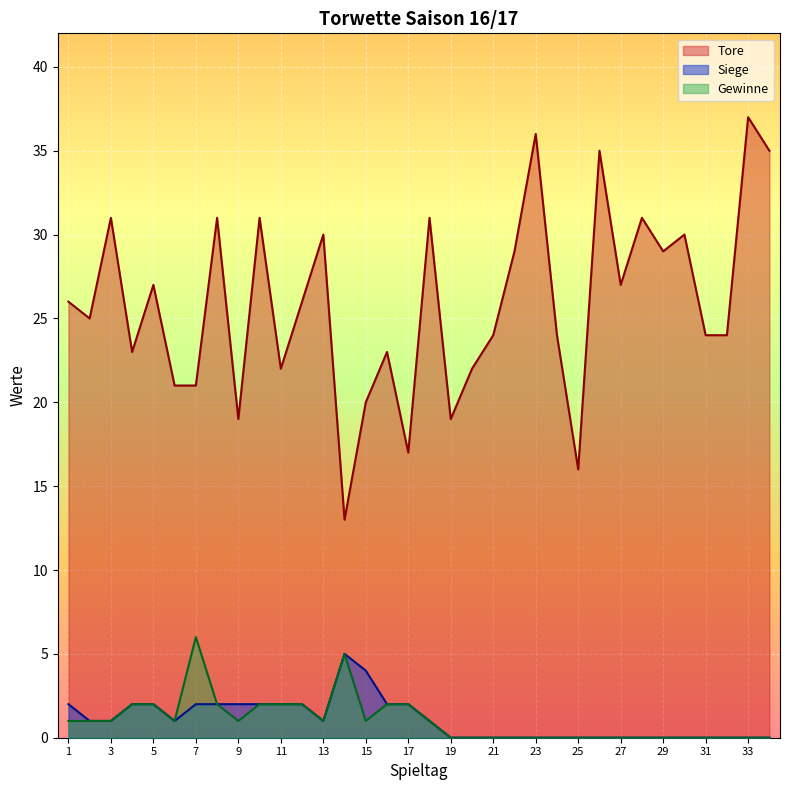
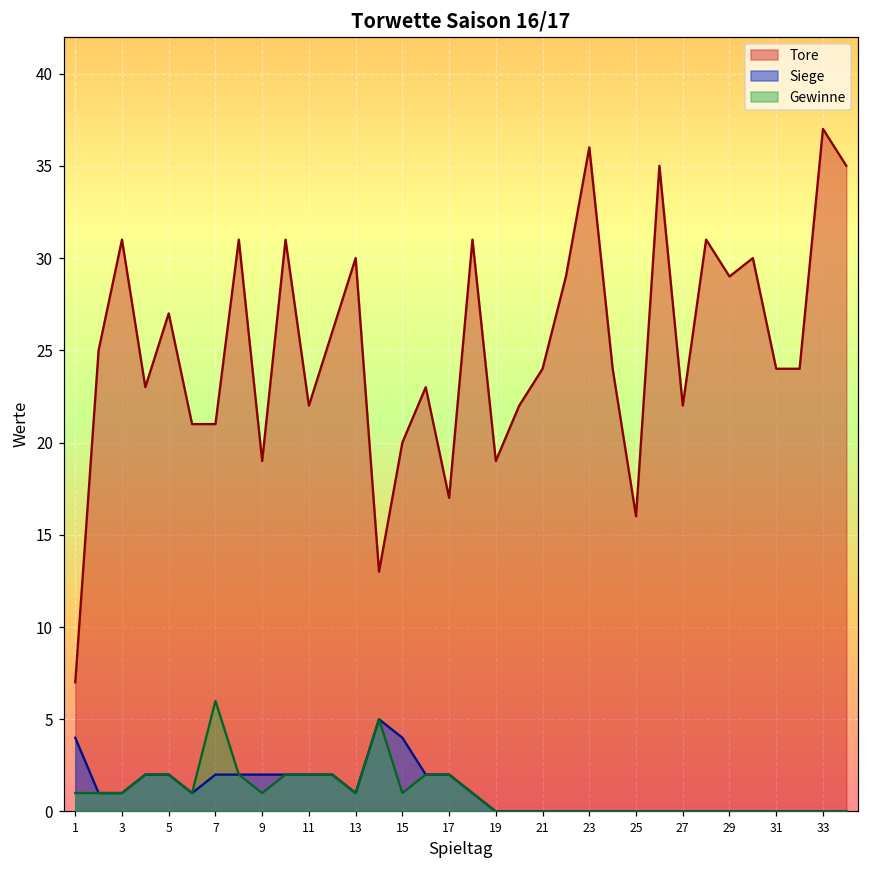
  {
    "Tore": {
-     "1": 26,
+     "1": 7,
      "3": 31,
      "5": 27,
      "7": 21,
      "9": 19,
      "11": 22,
      "13": 30,
      "15": 20,
      "17": 17,
      "19": 19,
      "21": 24,
      "23": 36,
      "25": 16,
-     "27": 27,
+     "27": 22,
      "29": 29,
      "31": 24,
      "33": 37
    },
    "Siege": {
-     "1": 2,
+     "1": 4,
      "7": 2,
      "9": 2,
      "15": 4
    },
    "Gewinne": {
      "1": 1,
      "7": 6,
      "9": 1,
      "15": 1
    }
  }
